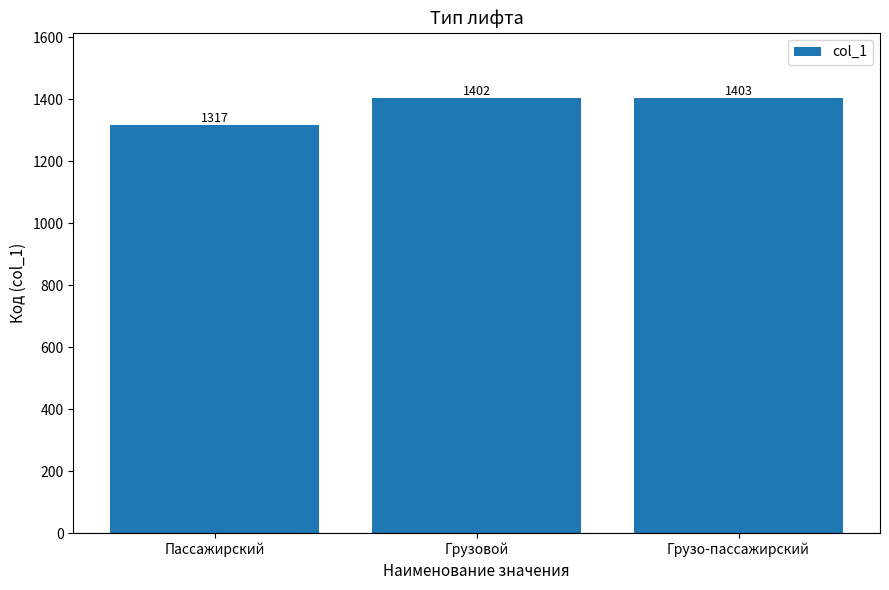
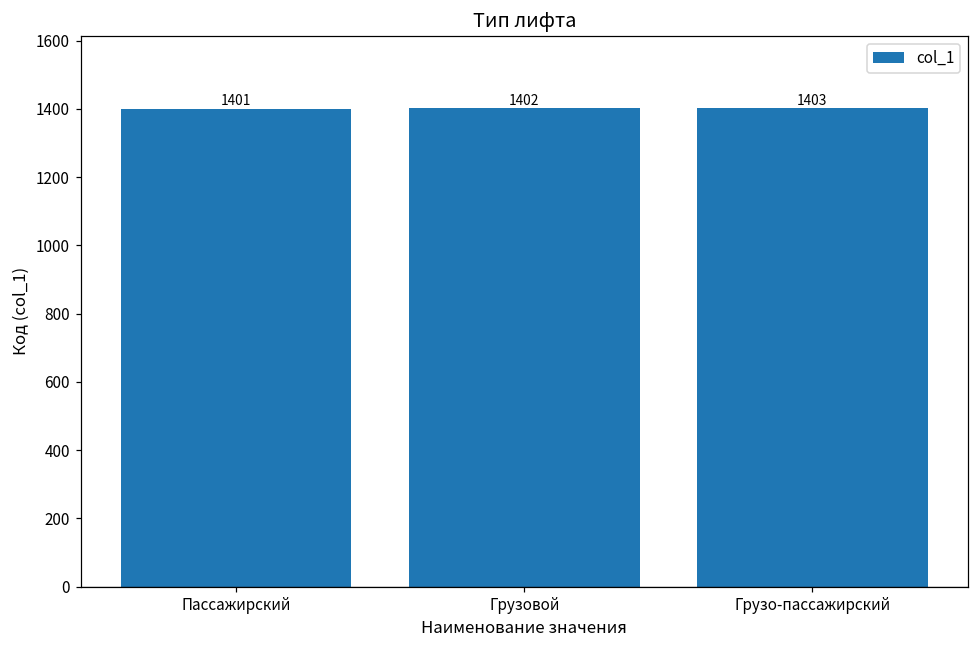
  {
-   "Пассажирский": 1317,
+   "Пассажирский": 1401,
    "Грузовой": 1402,
    "Грузо-пассажирский": 1403
  }
